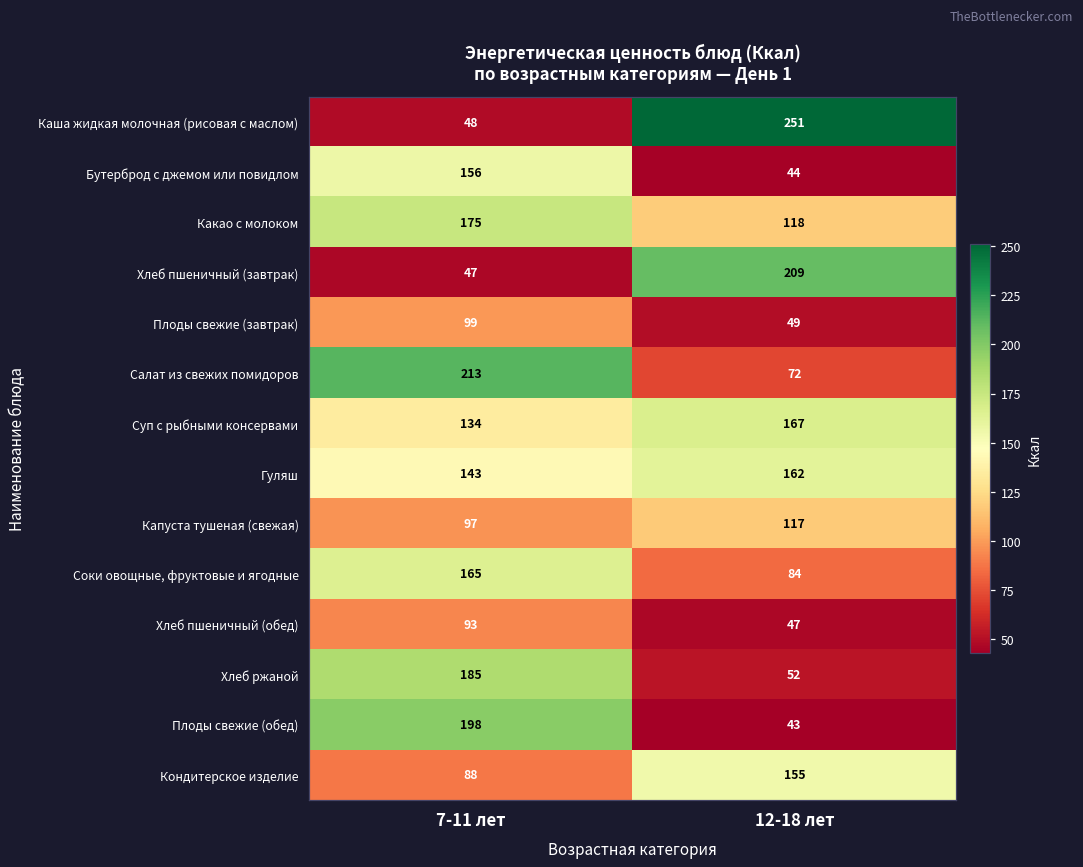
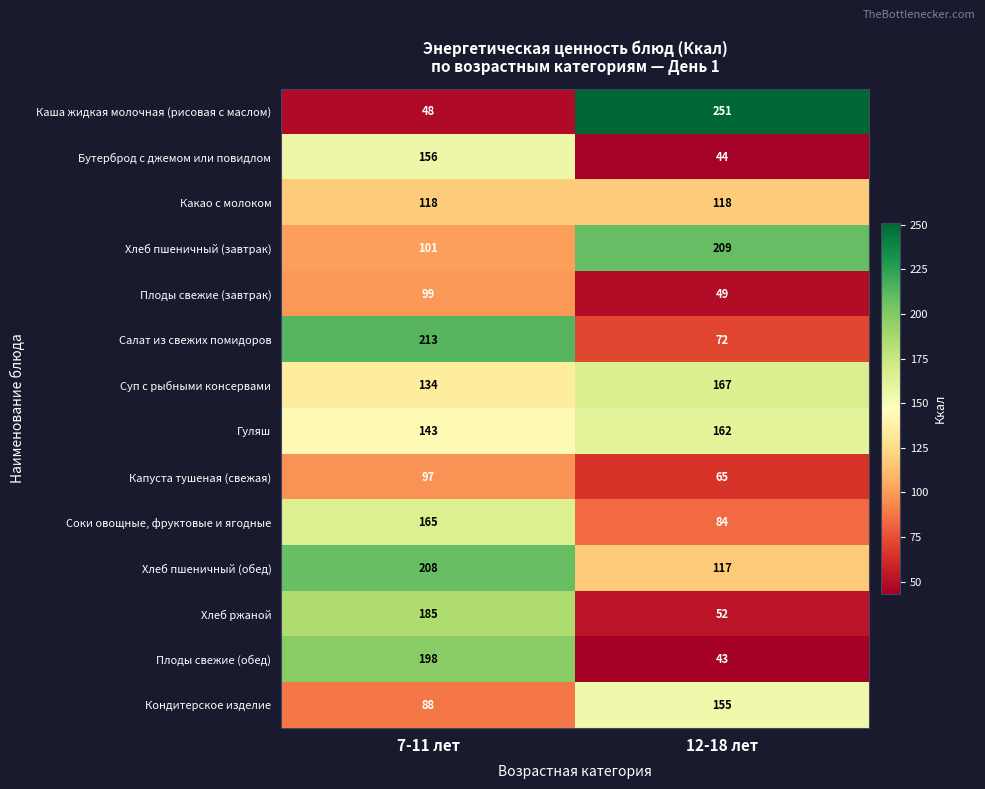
  {
    "Каша жидкая молочная (рисовая с маслом)": {
      "7-11 лет": 48,
      "12-18 лет": 251
    },
    "Бутерброд с джемом или повидлом": {
      "7-11 лет": 156,
      "12-18 лет": 44
    },
    "Какао с молоком": {
-     "7-11 лет": 175,
+     "7-11 лет": 118,
      "12-18 лет": 118
    },
    "Хлеб пшеничный (завтрак)": {
-     "7-11 лет": 47,
+     "7-11 лет": 101,
      "12-18 лет": 209
    },
    "Плоды свежие (завтрак)": {
      "7-11 лет": 99,
      "12-18 лет": 49
    },
    "Салат из свежих помидоров": {
      "7-11 лет": 213,
      "12-18 лет": 72
    },
    "Суп с рыбными консервами": {
      "7-11 лет": 134,
      "12-18 лет": 167
    },
    "Гуляш": {
      "7-11 лет": 143,
      "12-18 лет": 162
    },
    "Капуста тушеная (свежая)": {
      "7-11 лет": 97,
-     "12-18 лет": 117
+     "12-18 лет": 65
    },
    "Соки овощные, фруктовые и ягодные": {
      "7-11 лет": 165,
      "12-18 лет": 84
    },
    "Хлеб пшеничный (обед)": {
-     "7-11 лет": 93,
-     "12-18 лет": 47
+     "7-11 лет": 208,
+     "12-18 лет": 117
    },
    "Хлеб ржаной": {
      "7-11 лет": 185,
      "12-18 лет": 52
    },
    "Плоды свежие (обед)": {
      "7-11 лет": 198,
      "12-18 лет": 43
    },
    "Кондитерское изделие": {
      "7-11 лет": 88,
      "12-18 лет": 155
    }
  }
